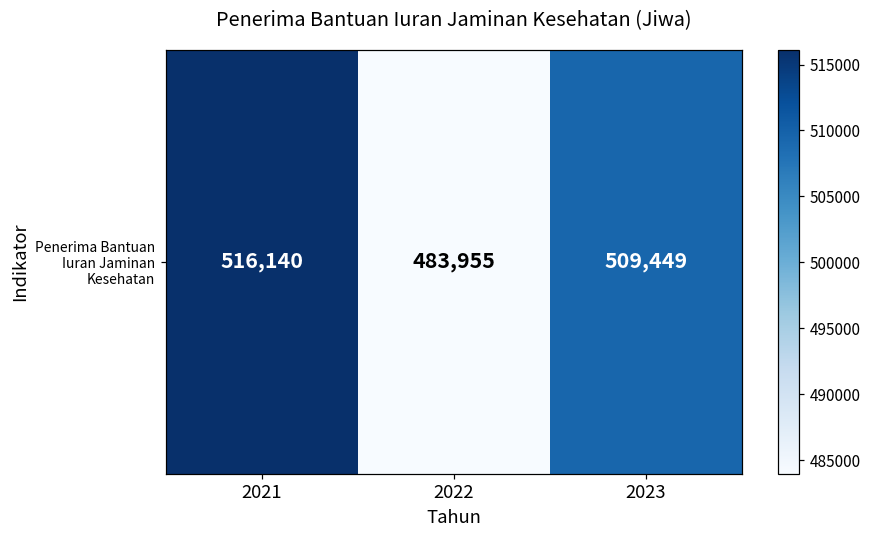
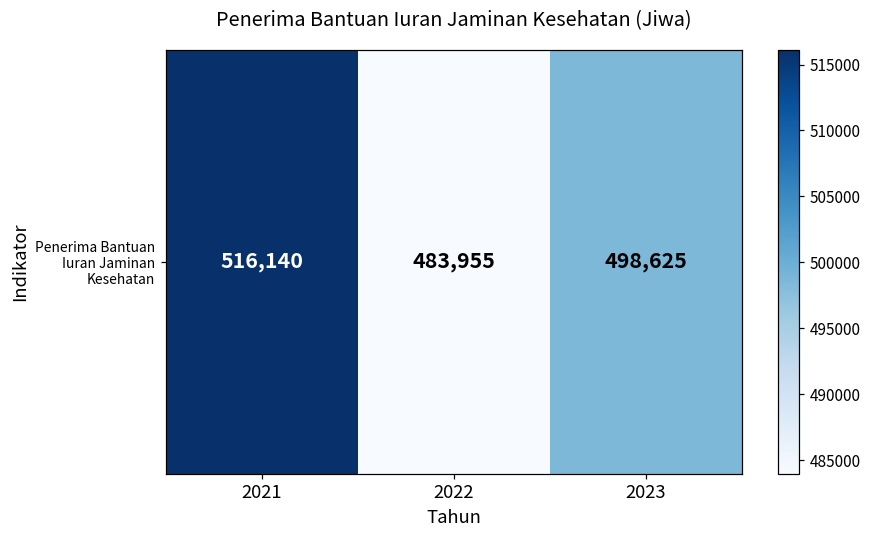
  {
    "Penerima Bantuan Iuran Jaminan Kesehatan": {
      "2021": "516,140",
      "2022": "483,955",
-     "2023": "509,449"
+     "2023": "498,625"
    }
  }
